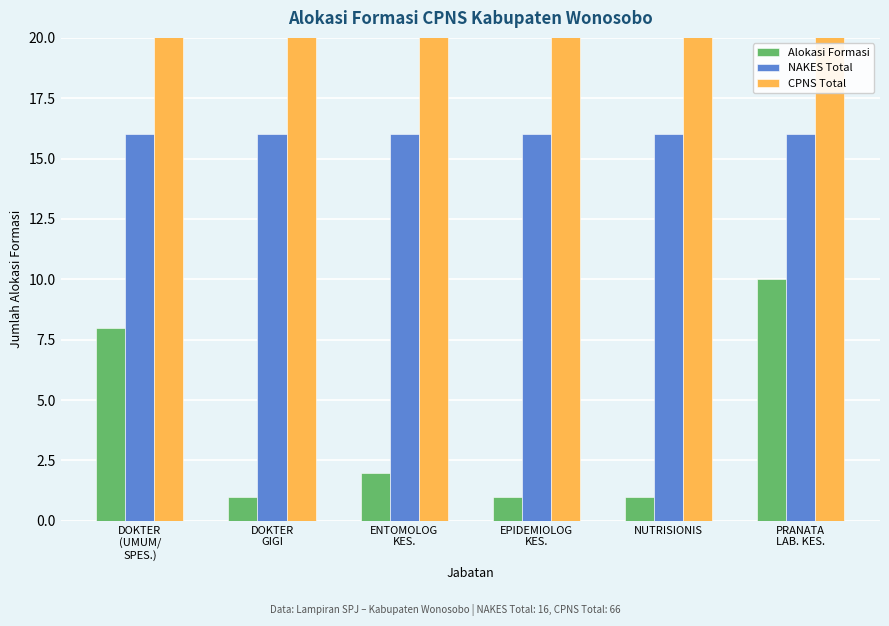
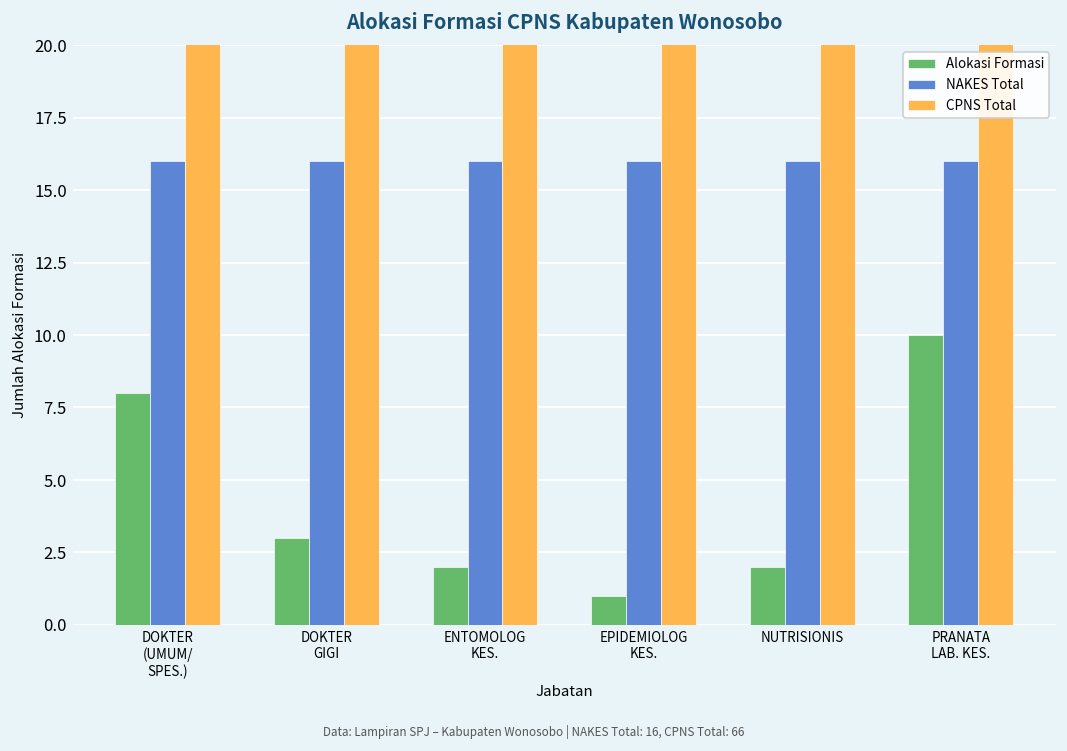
  {
    "Alokasi Formasi": {
      "DOKTER (UMUM/ SPES.)": 8,
-     "DOKTER GIGI": 1,
+     "DOKTER GIGI": 3,
      "ENTOMOLOG KES.": 2,
      "EPIDEMIOLOG KES.": 1,
-     "NUTRISIONIS": 1,
+     "NUTRISIONIS": 2,
      "PRANATA LAB. KES.": 10
    },
    "NAKES Total": {
      "DOKTER (UMUM/ SPES.)": 16,
      "DOKTER GIGI": 16,
      "ENTOMOLOG KES.": 16,
      "EPIDEMIOLOG KES.": 16,
      "NUTRISIONIS": 16,
      "PRANATA LAB. KES.": 16
    }
  }
